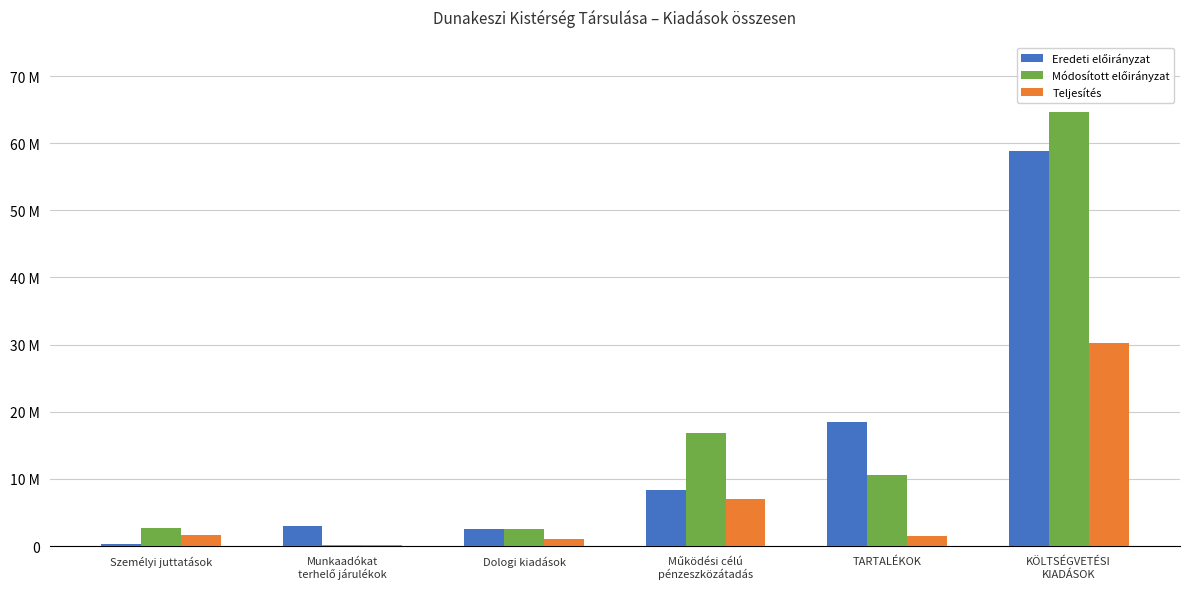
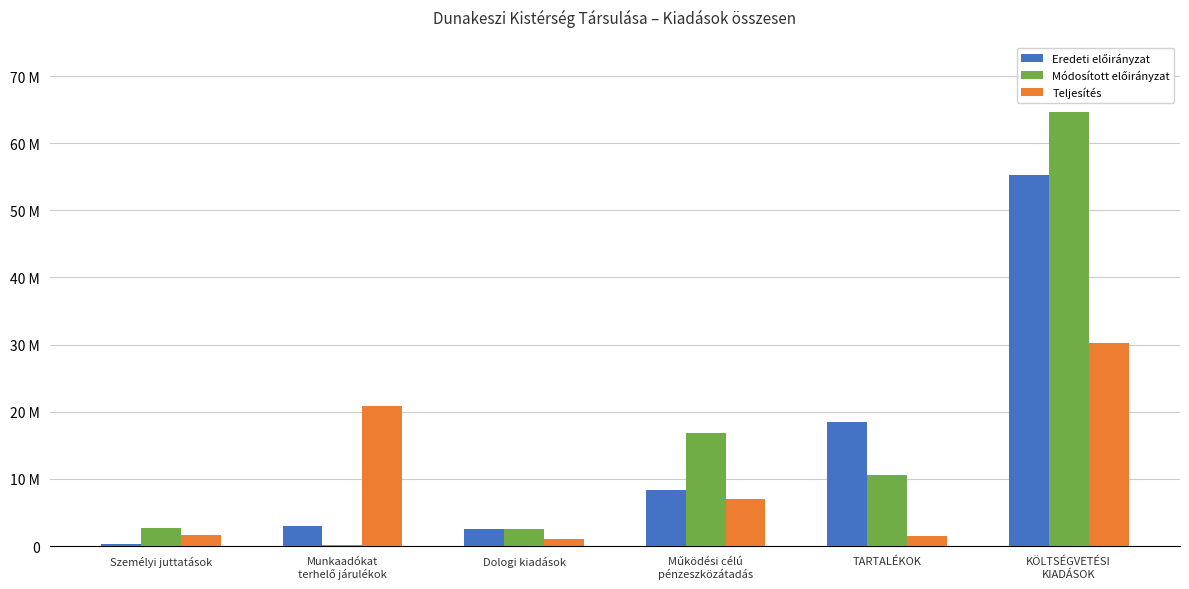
  {
    "Eredeti előirányzat": {
      "Munkaadókat terhelő járulékok": 3000000,
      "Dologi kiadások": 3000000,
      "Működési célú pénzeszközátadás": 8000000,
      "TARTALÉKOK": 18000000,
-     "KÖLTSÉGVETÉSI KIADÁSOK": 59000000
+     "KÖLTSÉGVETÉSI KIADÁSOK": 55000000
    },
    "Módosított előirányzat": {
      "Személyi juttatások": 3000000,
      "Dologi kiadások": 3000000,
      "Működési célú pénzeszközátadás": 17000000,
      "TARTALÉKOK": 11000000,
      "KÖLTSÉGVETÉSI KIADÁSOK": 65000000
    },
    "Teljesítés": {
      "Személyi juttatások": 2000000,
-     "Munkaadókat terhelő járulékok": 0,
+     "Munkaadókat terhelő járulékok": 21000000,
      "Dologi kiadások": 1000000,
      "Működési célú pénzeszközátadás": 7000000,
      "TARTALÉKOK": 2000000,
      "KÖLTSÉGVETÉSI KIADÁSOK": 30000000
    }
  }
